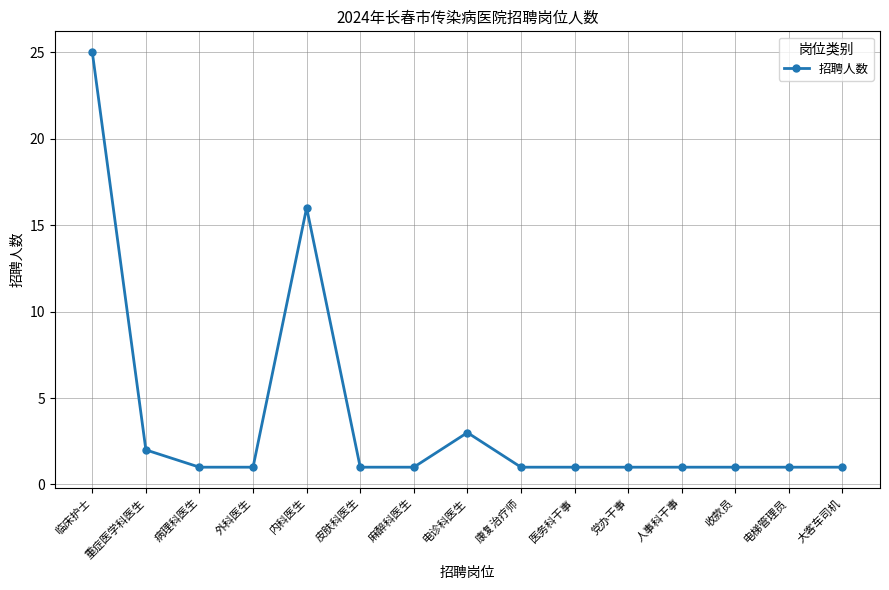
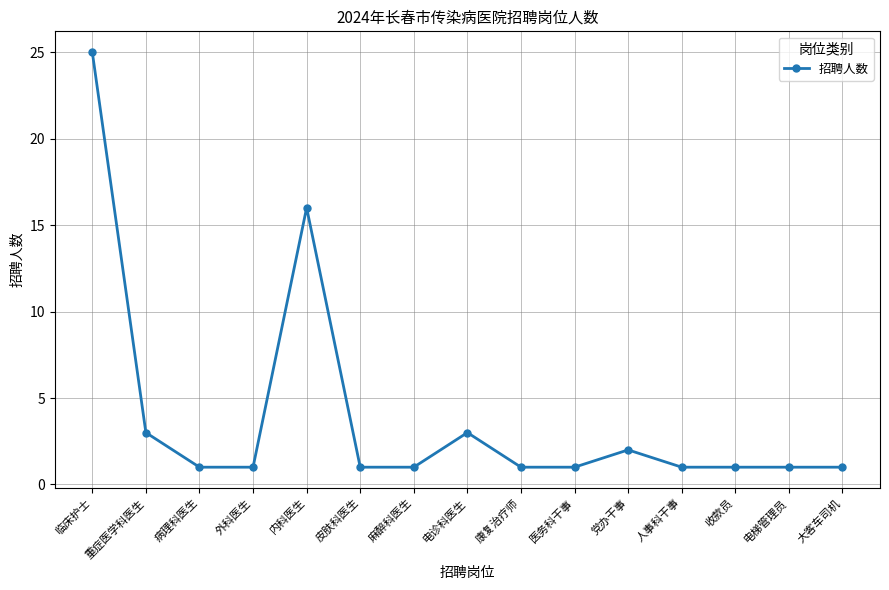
  {
    "临床护士": 25,
-   "重症医学科医生": 2,
+   "重症医学科医生": 3,
    "病理科医生": 1,
    "外科医生": 1,
    "内科医生": 16,
    "皮肤科医生": 1,
    "麻醉科医生": 1,
    "电诊科医生": 3,
    "康复治疗师": 1,
    "医务科干事": 1,
-   "党办干事": 1,
+   "党办干事": 2,
    "人事科干事": 1,
    "收款员": 1,
    "电梯管理员": 1,
    "大客车司机": 1
  }
